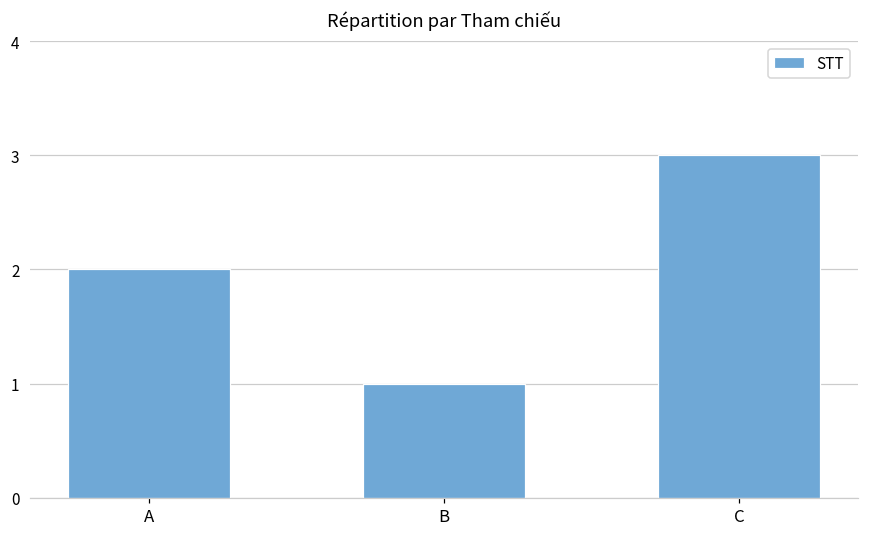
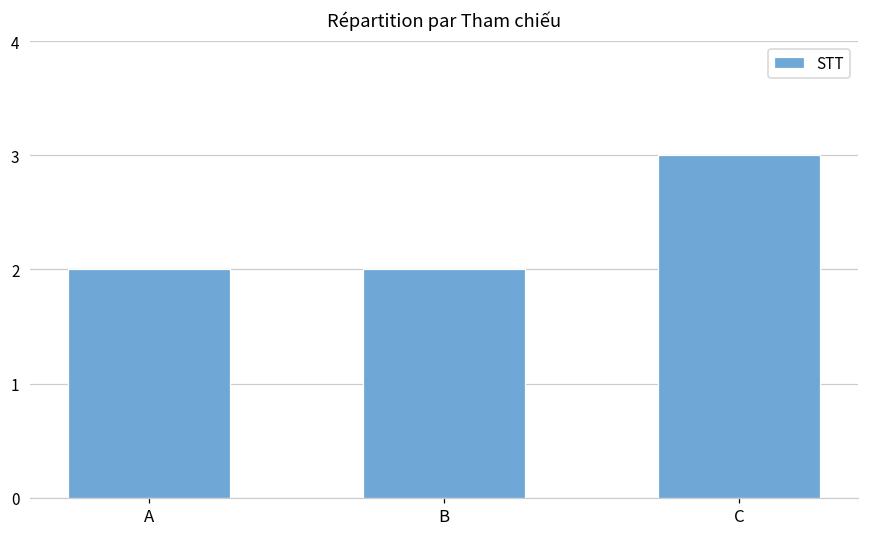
  {
    "A": 2,
-   "B": 1,
+   "B": 2,
    "C": 3
  }
